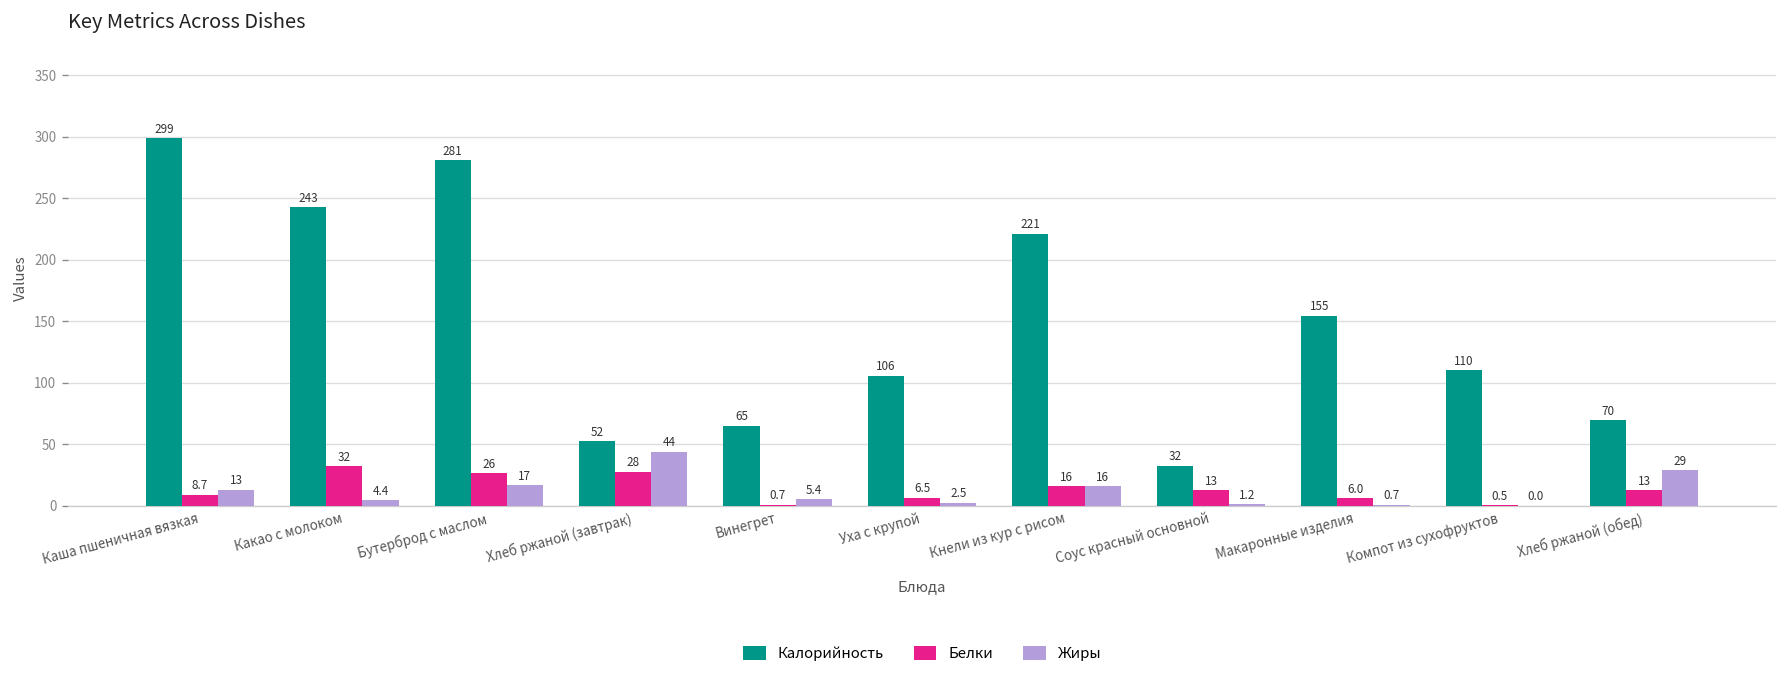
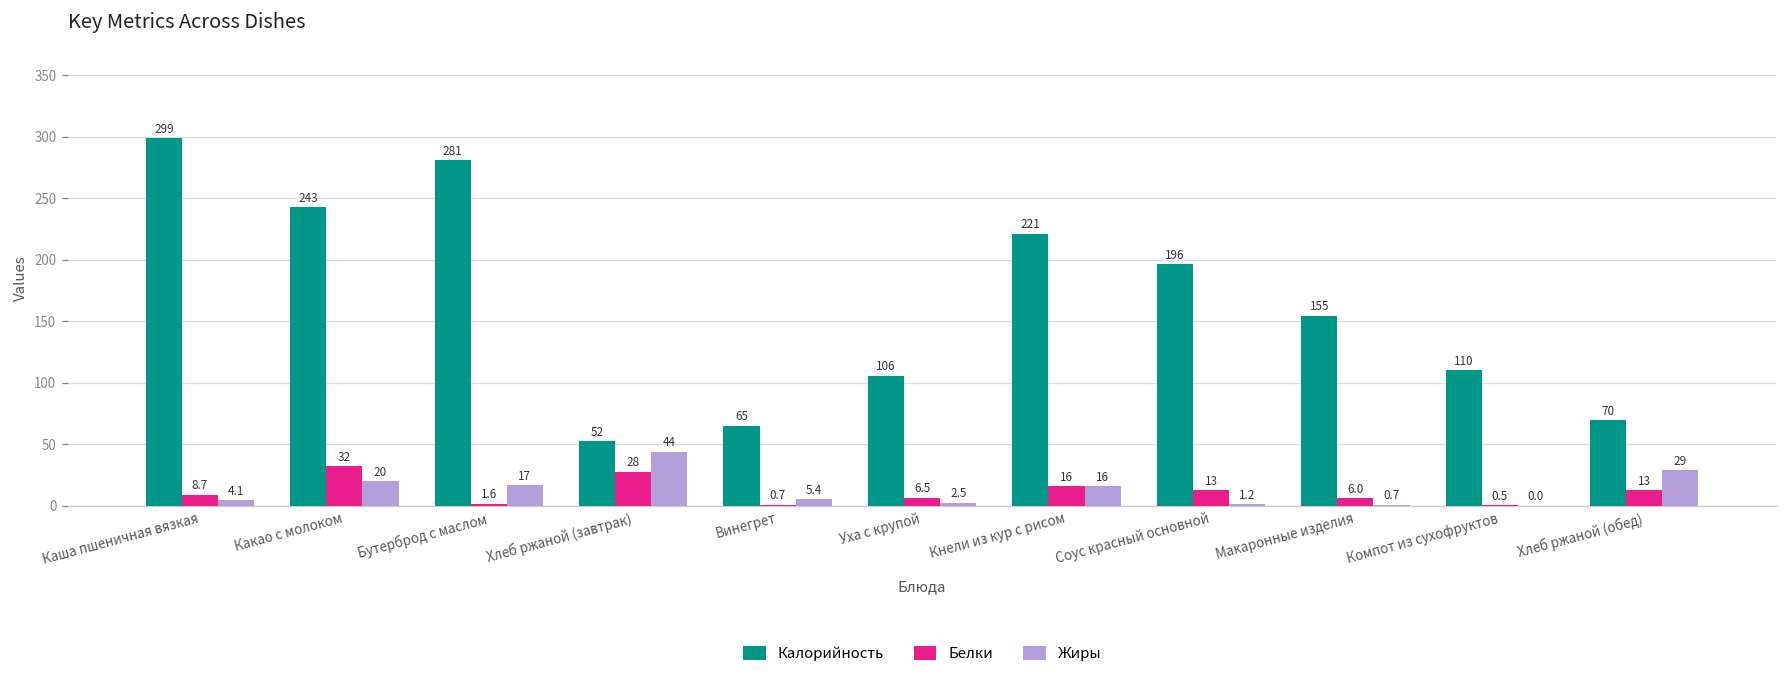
  {
    "Калорийность": {
      "Каша пшеничная вязкая": 299,
      "Какао с молоком": 243,
      "Бутерброд с маслом": 281,
      "Хлеб ржаной (завтрак)": 52,
      "Винегрет": 65,
      "Уха с крупой": 106,
      "Кнели из кур с рисом": 221,
-     "Соус красный основной": 32,
+     "Соус красный основной": 196,
      "Макаронные изделия": 155,
      "Компот из сухофруктов": 110,
      "Хлеб ржаной (обед)": 70
    },
    "Белки": {
      "Каша пшеничная вязкая": 8.7,
      "Какао с молоком": 32,
-     "Бутерброд с маслом": 26,
+     "Бутерброд с маслом": 1.6,
      "Хлеб ржаной (завтрак)": 28,
      "Винегрет": 0.7,
      "Уха с крупой": 6.5,
      "Кнели из кур с рисом": 16,
      "Соус красный основной": 13,
      "Макаронные изделия": 6.0,
      "Компот из сухофруктов": 0.5,
      "Хлеб ржаной (обед)": 13
    },
    "Жиры": {
-     "Каша пшеничная вязкая": 13,
-     "Какао с молоком": 4.4,
+     "Каша пшеничная вязкая": 4.1,
+     "Какао с молоком": 20,
      "Бутерброд с маслом": 17,
      "Хлеб ржаной (завтрак)": 44,
      "Винегрет": 5.4,
      "Уха с крупой": 2.5,
      "Кнели из кур с рисом": 16,
      "Соус красный основной": 1.2,
      "Макаронные изделия": 0.7,
      "Компот из сухофруктов": 0.0,
      "Хлеб ржаной (обед)": 29
    }
  }
